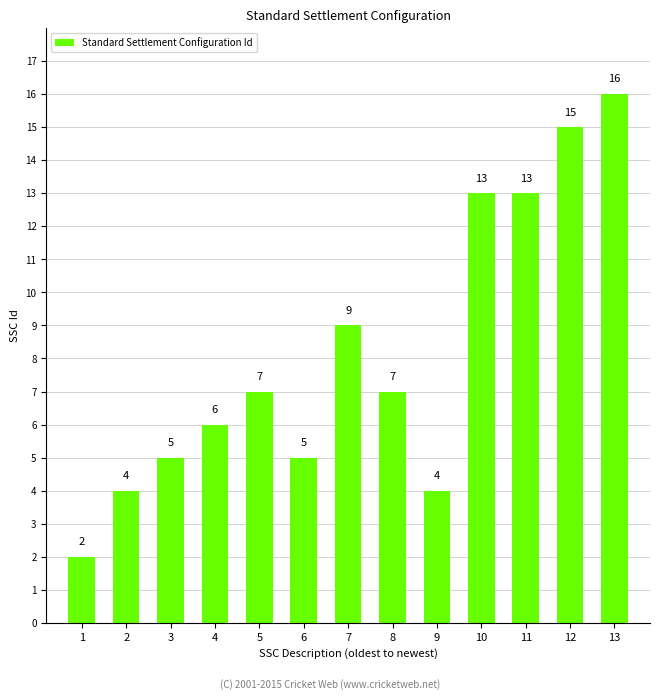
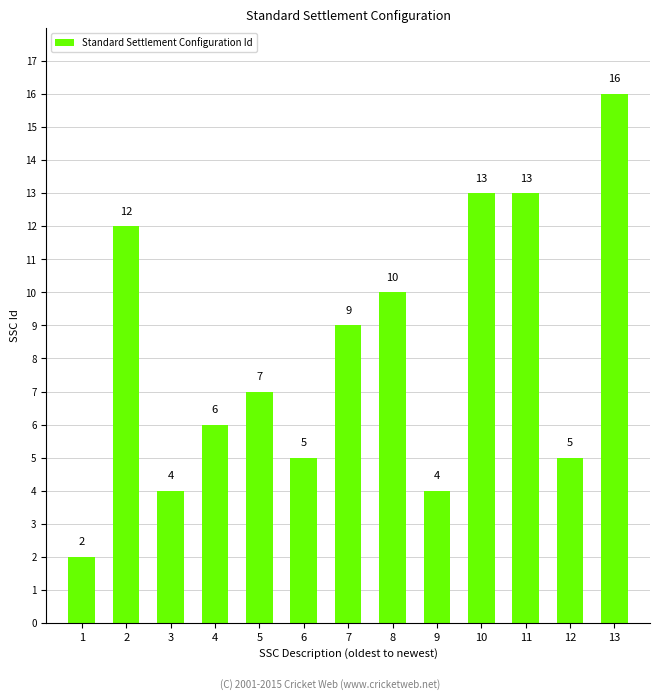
  {
    "1": 2,
-   "2": 4,
-   "3": 5,
+   "2": 12,
+   "3": 4,
    "4": 6,
    "5": 7,
    "6": 5,
    "7": 9,
-   "8": 7,
+   "8": 10,
    "9": 4,
    "10": 13,
    "11": 13,
-   "12": 15,
+   "12": 5,
    "13": 16
  }
